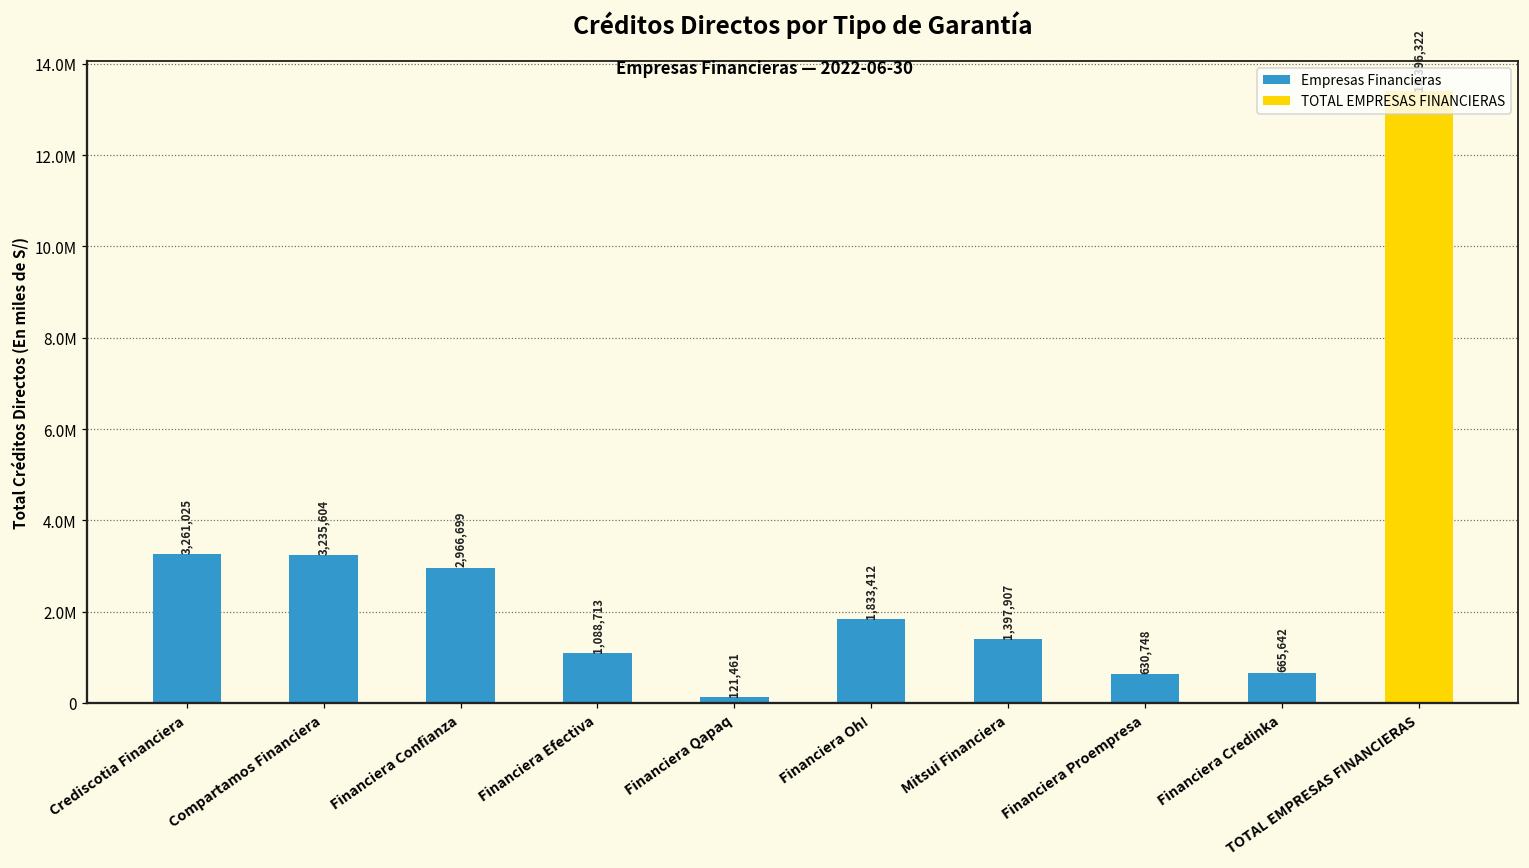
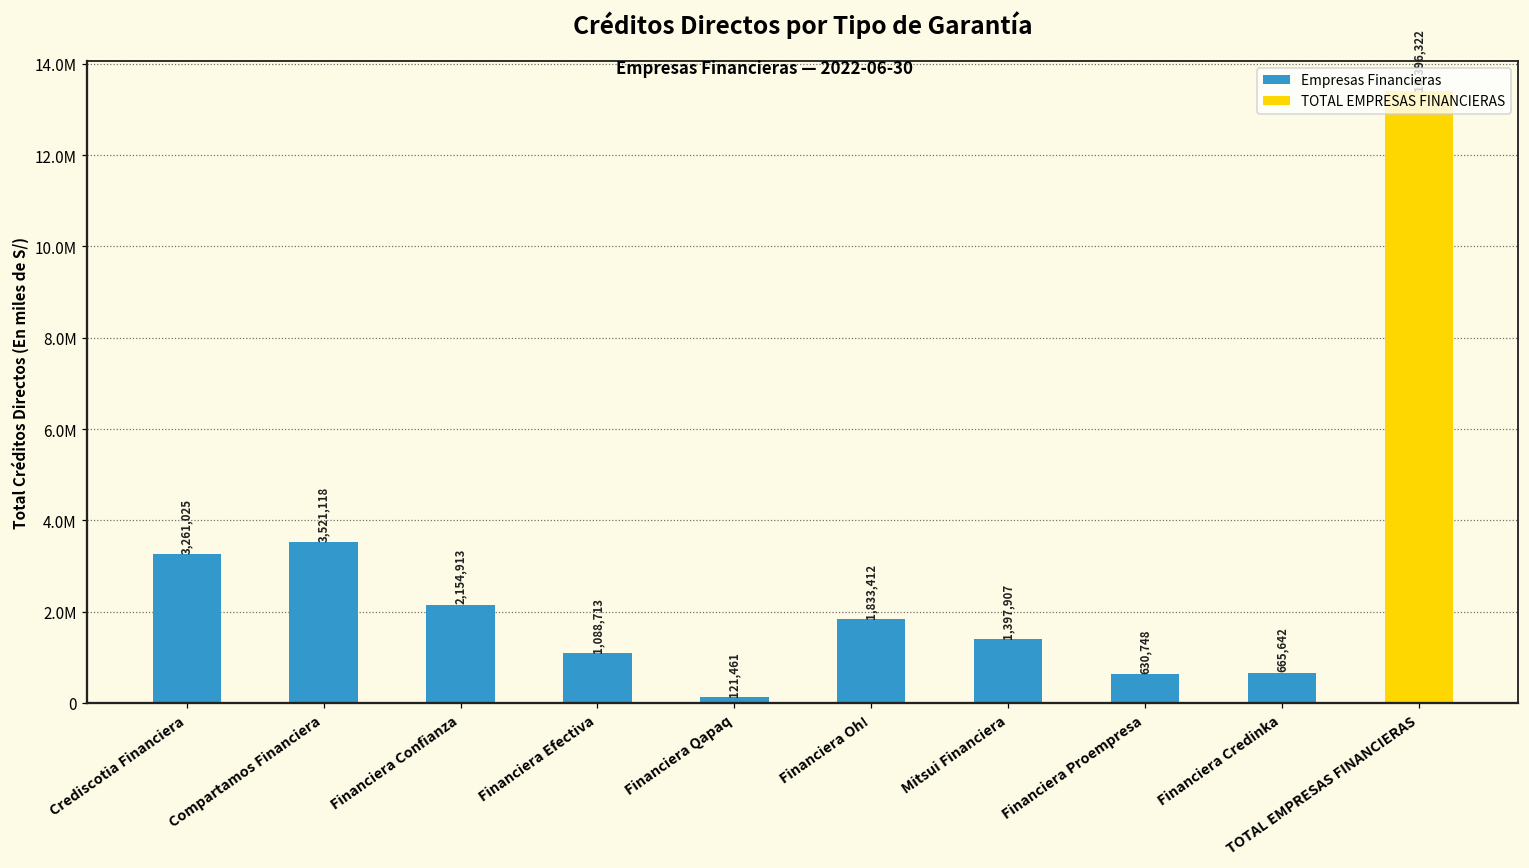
  {
    "Empresas Financieras": {
      "Crediscotia Financiera": "3,261,025",
-     "Compartamos Financiera": "3,235,604",
-     "Financiera Confianza": "2,966,699",
+     "Compartamos Financiera": "3,521,118",
+     "Financiera Confianza": "2,154,913",
      "Financiera Efectiva": "1,088,713",
      "Financiera Qapaq": "121,461",
      "Financiera Oh!": "1,833,412",
      "Mitsui Financiera": "1,397,907",
      "Financiera Proempresa": "630,748",
      "Financiera Credinka": "665,642"
    }
  }
